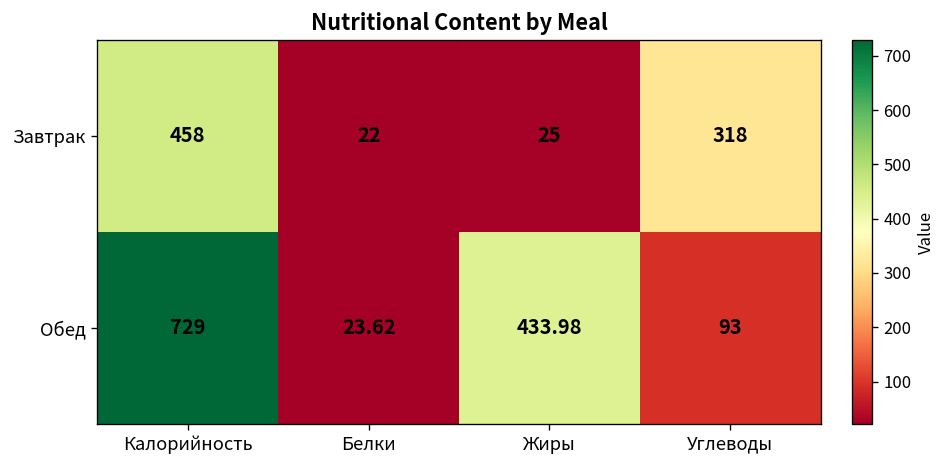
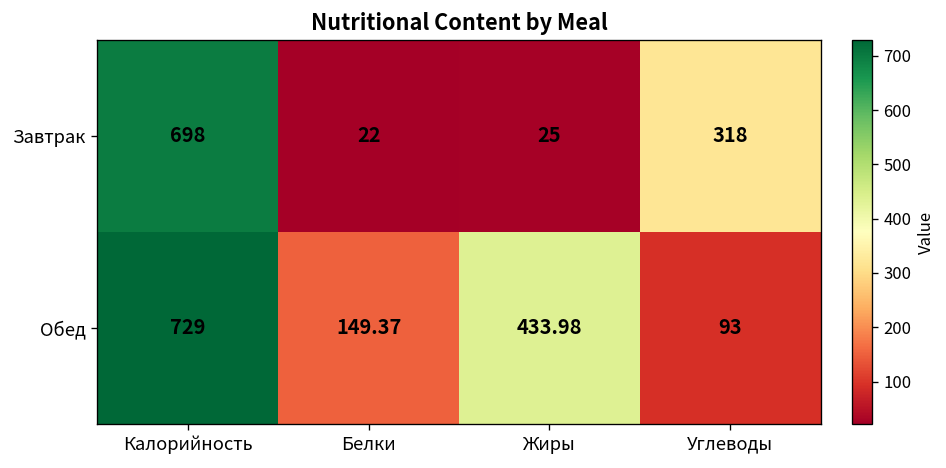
  {
    "Завтрак": {
-     "Калорийность": 458,
+     "Калорийность": 698,
      "Белки": 22,
      "Жиры": 25,
      "Углеводы": 318
    },
    "Обед": {
      "Калорийность": 729,
-     "Белки": 23.62,
+     "Белки": 149.37,
      "Жиры": 433.98,
      "Углеводы": 93
    }
  }
